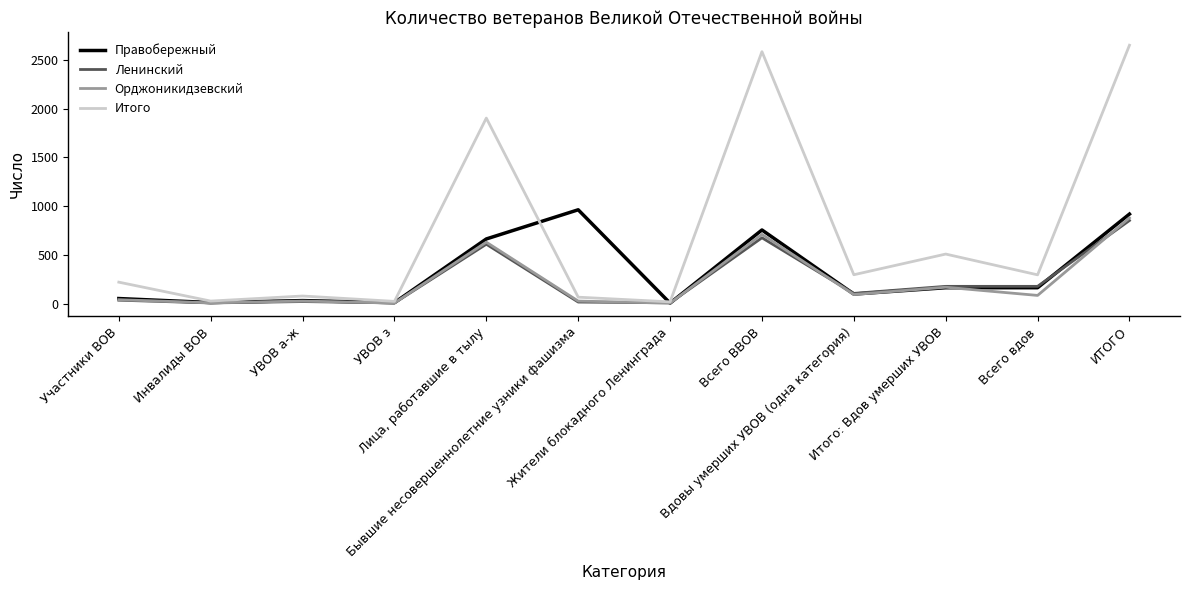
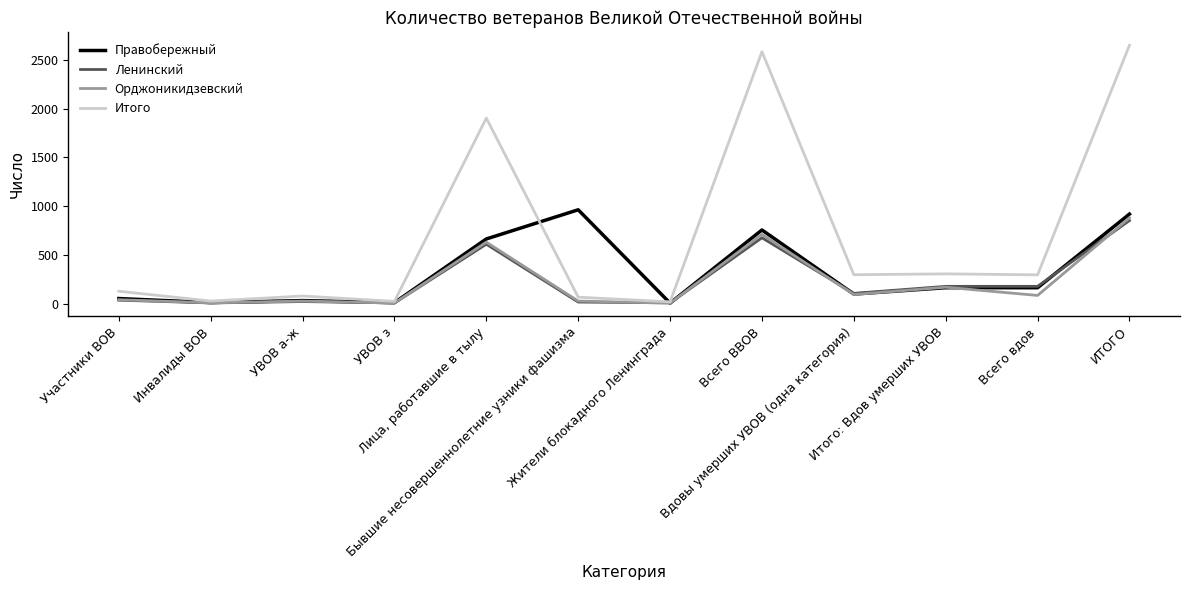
  {
    "Правобережный": {
      "Лица, работавшие в тылу": 700,
      "Бывшие несовершеннолетние узники фашизма": 1000,
      "Всего ВВОВ": 800,
      "ИТОГО": 900
    },
    "Ленинский": {
      "Всего ВВОВ": 700,
      "ИТОГО": 900
    },
    "Орджоникидзевский": {
      "Всего ВВОВ": 700,
      "Всего вдов": 100,
      "ИТОГО": 900
    },
    "Итого": {
-     "Участники ВОВ": 200,
+     "Участники ВОВ": 100,
      "УВОВ а-ж": 100,
      "Лица, работавшие в тылу": 1900,
      "Бывшие несовершеннолетние узники фашизма": 100,
      "Всего ВВОВ": 2600,
      "Вдовы умерших УВОВ (одна категория)": 300,
-     "Итого: Вдов умерших УВОВ": 500,
+     "Итого: Вдов умерших УВОВ": 300,
      "Всего вдов": 300,
      "ИТОГО": 2600
    }
  }
